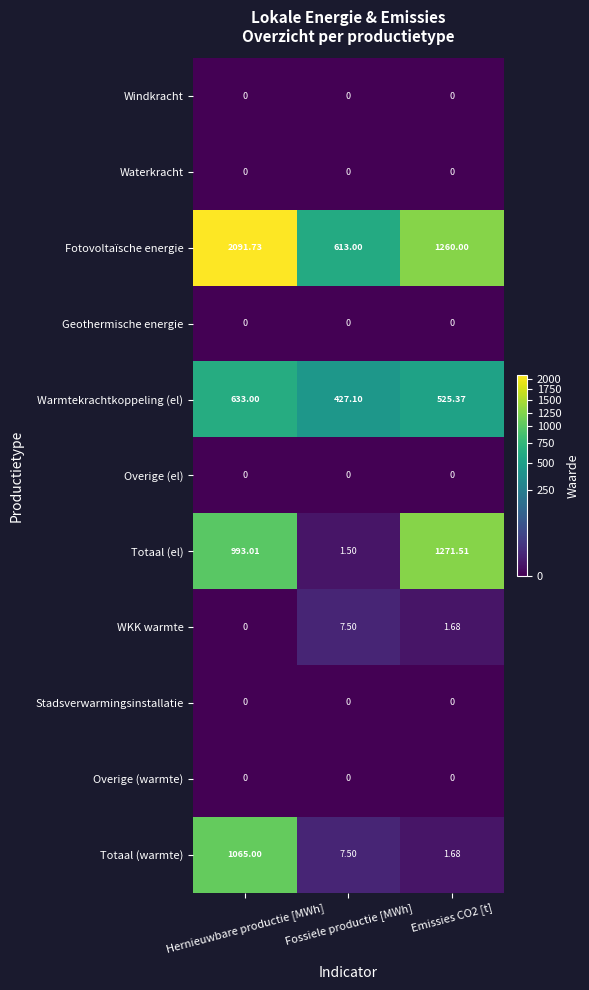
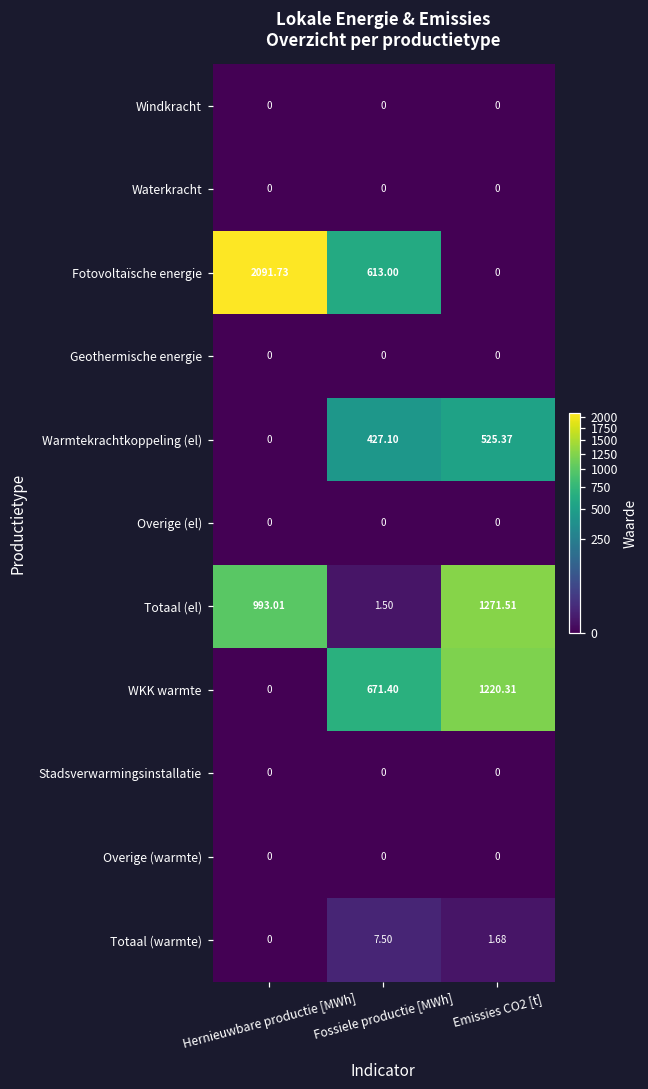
  {
    "Windkracht": {
      "Hernieuwbare productie [MWh]": 0,
      "Fossiele productie [MWh]": 0,
      "Emissies CO2 [t]": 0
    },
    "Waterkracht": {
      "Hernieuwbare productie [MWh]": 0,
      "Fossiele productie [MWh]": 0,
      "Emissies CO2 [t]": 0
    },
    "Fotovoltaïsche energie": {
      "Hernieuwbare productie [MWh]": 2091.73,
      "Fossiele productie [MWh]": 613.00,
-     "Emissies CO2 [t]": 1260.00
+     "Emissies CO2 [t]": 0
    },
    "Geothermische energie": {
      "Hernieuwbare productie [MWh]": 0,
      "Fossiele productie [MWh]": 0,
      "Emissies CO2 [t]": 0
    },
    "Warmtekrachtkoppeling (el)": {
-     "Hernieuwbare productie [MWh]": 633.00,
+     "Hernieuwbare productie [MWh]": 0,
      "Fossiele productie [MWh]": 427.10,
      "Emissies CO2 [t]": 525.37
    },
    "Overige (el)": {
      "Hernieuwbare productie [MWh]": 0,
      "Fossiele productie [MWh]": 0,
      "Emissies CO2 [t]": 0
    },
    "Totaal (el)": {
      "Hernieuwbare productie [MWh]": 993.01,
      "Fossiele productie [MWh]": 1.50,
      "Emissies CO2 [t]": 1271.51
    },
    "WKK warmte": {
      "Hernieuwbare productie [MWh]": 0,
-     "Fossiele productie [MWh]": 7.50,
-     "Emissies CO2 [t]": 1.68
+     "Fossiele productie [MWh]": 671.40,
+     "Emissies CO2 [t]": 1220.31
    },
    "Stadsverwarmingsinstallatie": {
      "Hernieuwbare productie [MWh]": 0,
      "Fossiele productie [MWh]": 0,
      "Emissies CO2 [t]": 0
    },
    "Overige (warmte)": {
      "Hernieuwbare productie [MWh]": 0,
      "Fossiele productie [MWh]": 0,
      "Emissies CO2 [t]": 0
    },
    "Totaal (warmte)": {
-     "Hernieuwbare productie [MWh]": 1065.00,
+     "Hernieuwbare productie [MWh]": 0,
      "Fossiele productie [MWh]": 7.50,
      "Emissies CO2 [t]": 1.68
    }
  }
